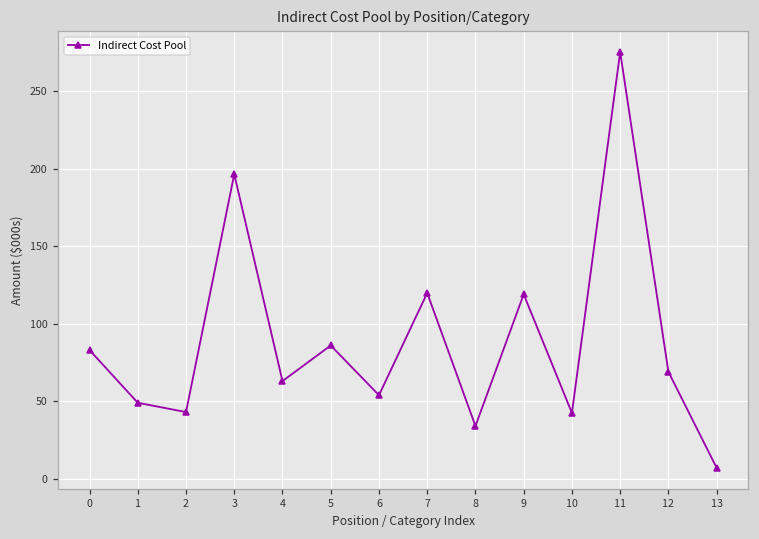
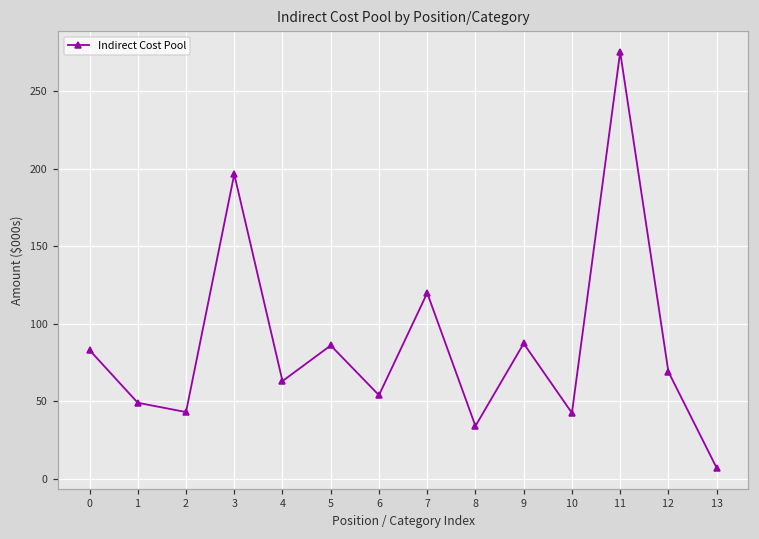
  {
    "0": 83,
    "1": 49,
    "2": 43,
    "3": 197,
    "4": 63,
    "5": 86,
    "6": 54,
    "7": 120,
    "8": 34,
-   "9": 119,
+   "9": 87,
    "10": 42,
    "11": 275,
    "12": 69,
    "13": 7
  }
